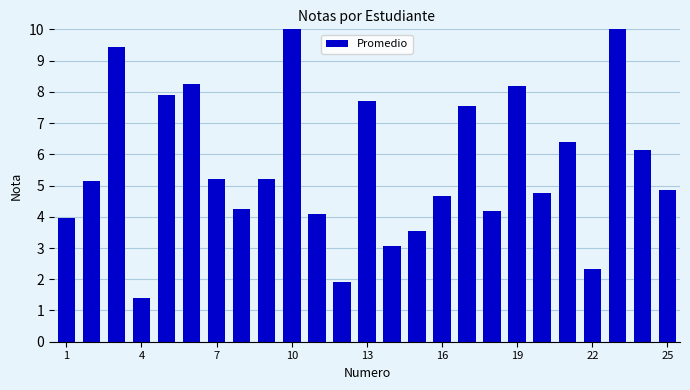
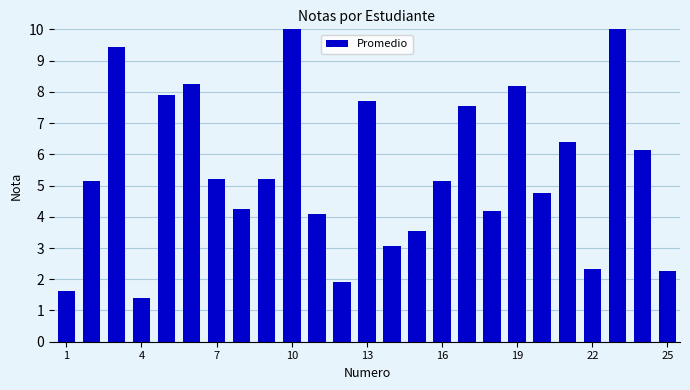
  {
-   "1": 4.0,
+   "1": 1.6,
    "4": 1.4,
    "7": 5.2,
    "10": 10.0,
    "13": 7.7,
-   "16": 4.7,
+   "16": 5.2,
    "19": 8.2,
    "22": 2.3,
-   "25": 4.9
+   "25": 2.3
  }
